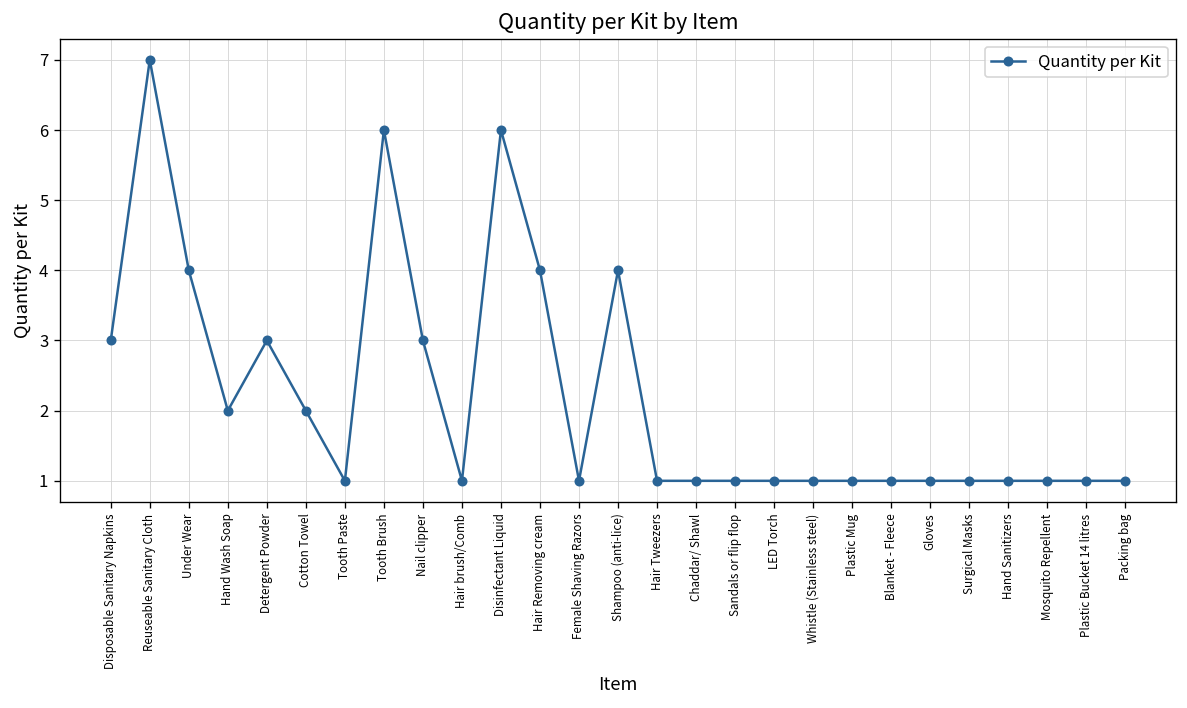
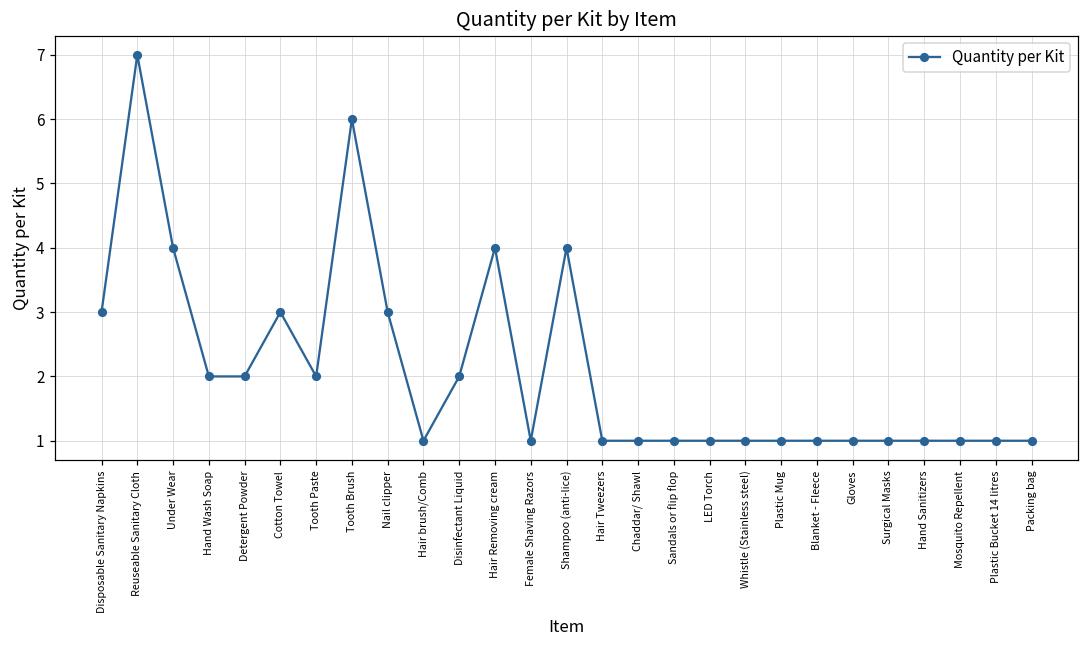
  {
    "Disposable Sanitary Napkins": 3,
    "Reuseable Sanitary Cloth": 7,
    "Under Wear": 4,
    "Hand Wash Soap": 2,
-   "Detergent Powder": 3,
-   "Cotton Towel": 2,
-   "Tooth Paste": 1,
+   "Detergent Powder": 2,
+   "Cotton Towel": 3,
+   "Tooth Paste": 2,
    "Tooth Brush": 6,
    "Nail clipper": 3,
    "Hair brush/Comb": 1,
-   "Disinfectant Liquid": 6,
+   "Disinfectant Liquid": 2,
    "Hair Removing cream": 4,
    "Female Shaving Razors": 1,
    "Shampoo (anti-lice)": 4,
    "Hair Tweezers": 1,
    "Chaddar/ Shawl": 1,
    "Sandals or flip flop": 1,
    "LED Torch": 1,
    "Whistle (Stainless steel)": 1,
    "Plastic Mug": 1,
    "Blanket - Fleece": 1,
    "Gloves": 1,
    "Surgical Masks": 1,
    "Hand Sanitizers": 1,
    "Mosquito Repellent": 1,
    "Plastic Bucket 14 litres": 1,
    "Packing bag": 1
  }
